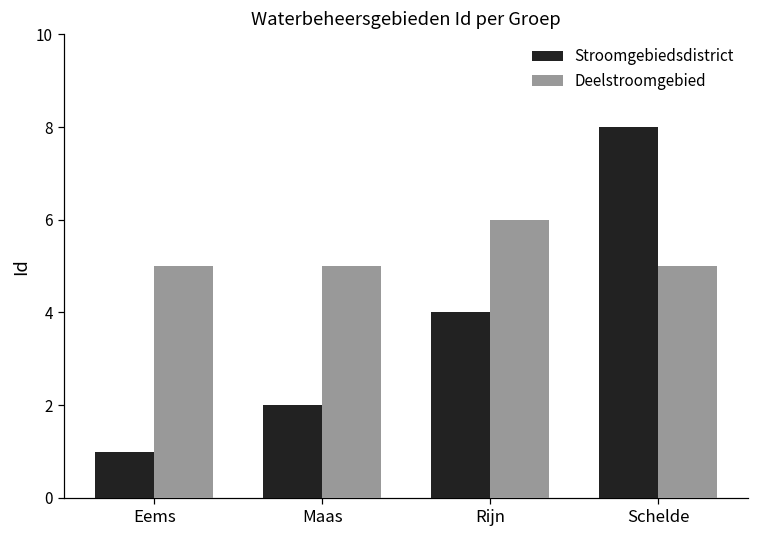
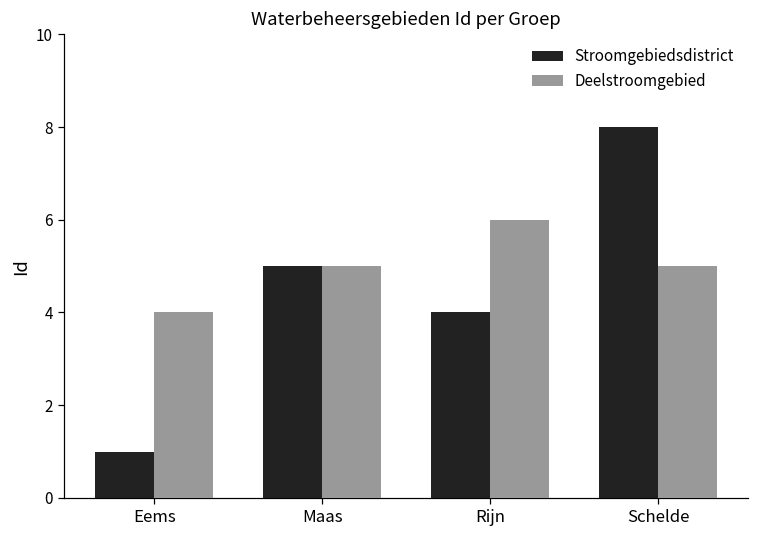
  {
    "Stroomgebiedsdistrict": {
      "Eems": 1,
-     "Maas": 2,
+     "Maas": 5,
      "Rijn": 4,
      "Schelde": 8
    },
    "Deelstroomgebied": {
-     "Eems": 5,
+     "Eems": 4,
      "Maas": 5,
      "Rijn": 6,
      "Schelde": 5
    }
  }
